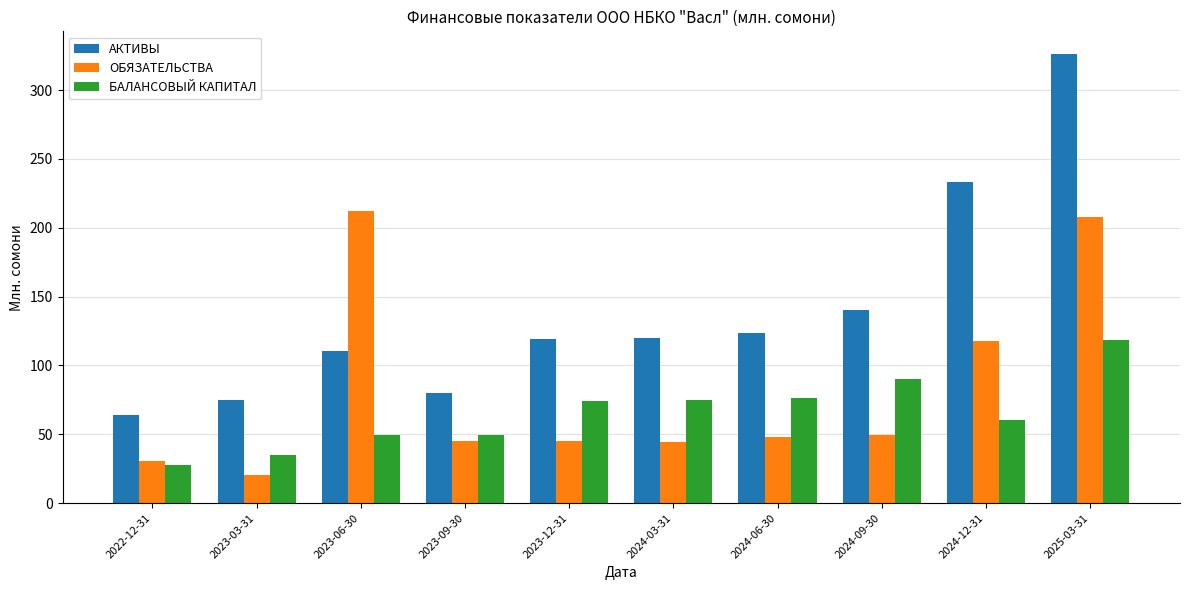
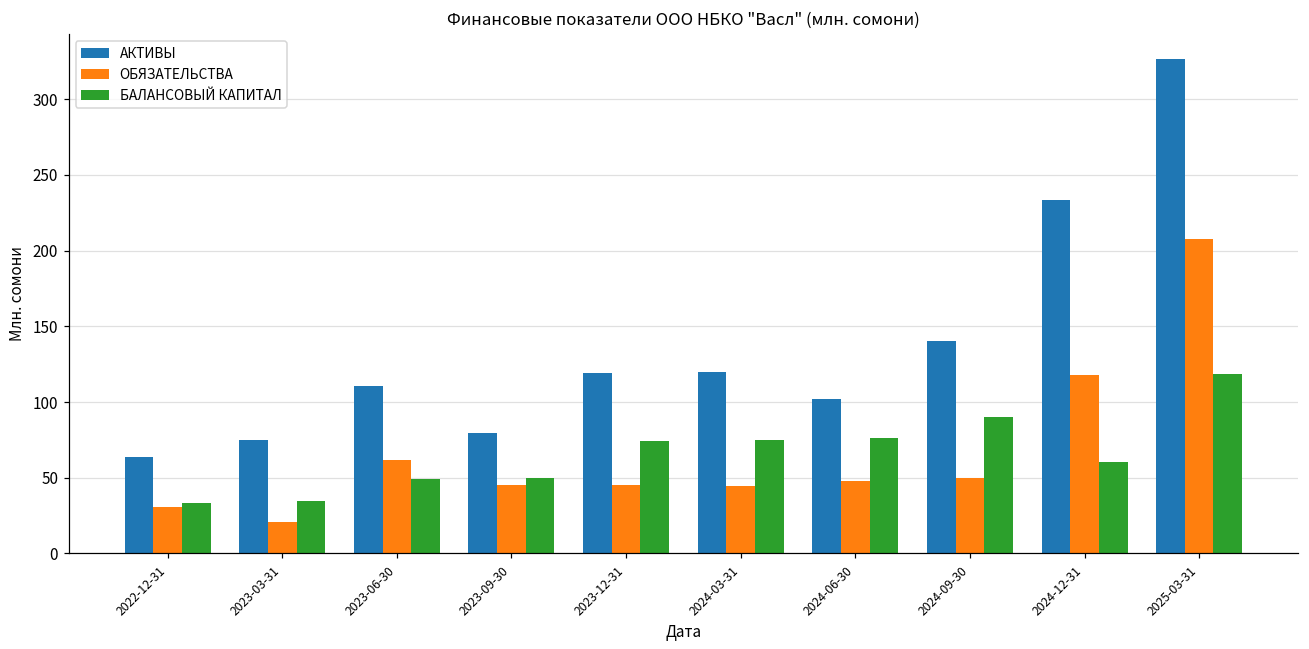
  {
    "АКТИВЫ": {
      "2022-12-31": 64,
      "2023-03-31": 75,
      "2023-06-30": 111,
      "2023-09-30": 80,
      "2023-12-31": 119,
      "2024-03-31": 120,
-     "2024-06-30": 124,
+     "2024-06-30": 102,
      "2024-09-30": 140,
      "2024-12-31": 233,
      "2025-03-31": 326
    },
    "ОБЯЗАТЕЛЬСТВА": {
      "2022-12-31": 31,
      "2023-03-31": 21,
-     "2023-06-30": 212,
+     "2023-06-30": 61,
      "2023-09-30": 45,
      "2023-12-31": 45,
      "2024-03-31": 45,
      "2024-06-30": 48,
      "2024-09-30": 50,
      "2024-12-31": 118,
      "2025-03-31": 208
    },
    "БАЛАНСОВЫЙ КАПИТАЛ": {
-     "2022-12-31": 27,
+     "2022-12-31": 33,
      "2023-03-31": 35,
      "2023-06-30": 49,
      "2023-09-30": 50,
      "2023-12-31": 74,
      "2024-03-31": 75,
      "2024-06-30": 76,
      "2024-09-30": 90,
      "2024-12-31": 60,
      "2025-03-31": 118
    }
  }
